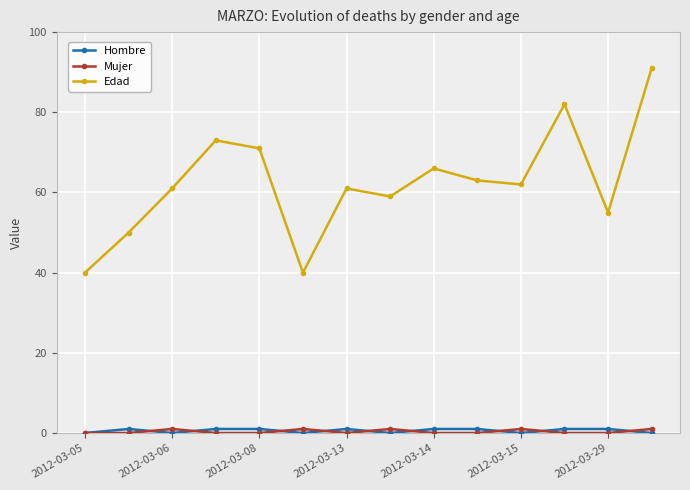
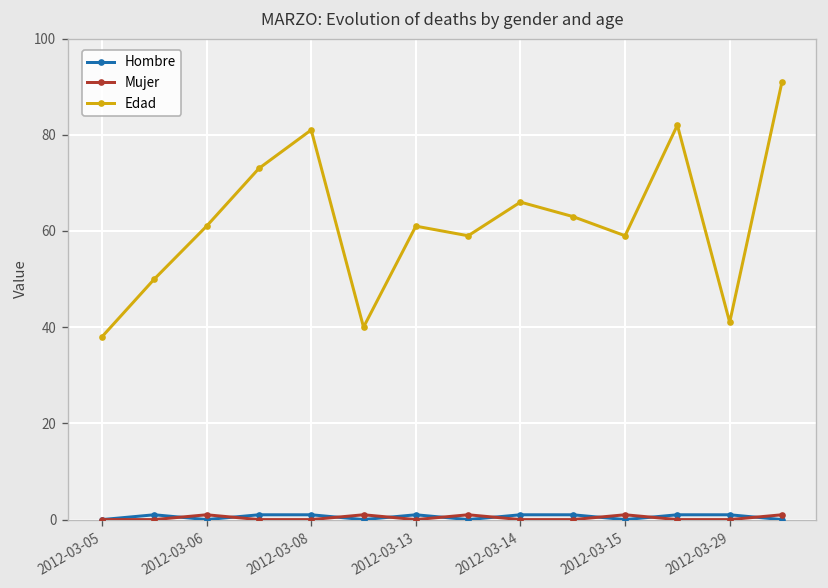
  {
    "Hombre": {
      "2012-03-08": 1,
      "2012-03-15": 0,
      "2012-03-29": 1
    },
    "Mujer": {
      "2012-03-08": 0,
      "2012-03-15": 1,
      "2012-03-29": 0
    },
    "Edad": {
-     "2012-03-05": 40,
-     "2012-03-08": 71,
-     "2012-03-15": 62,
-     "2012-03-29": 55
+     "2012-03-05": 38,
+     "2012-03-08": 81,
+     "2012-03-15": 59,
+     "2012-03-29": 41
    }
  }
